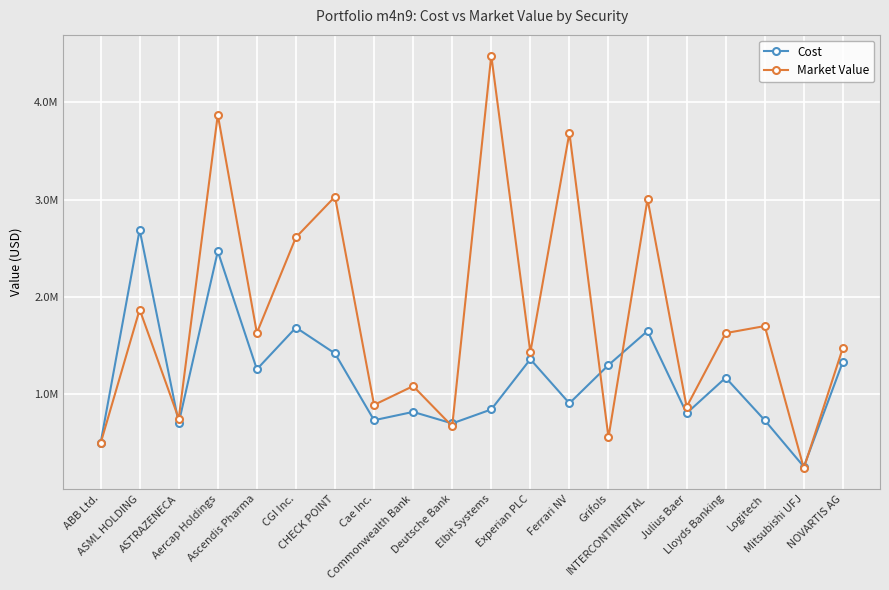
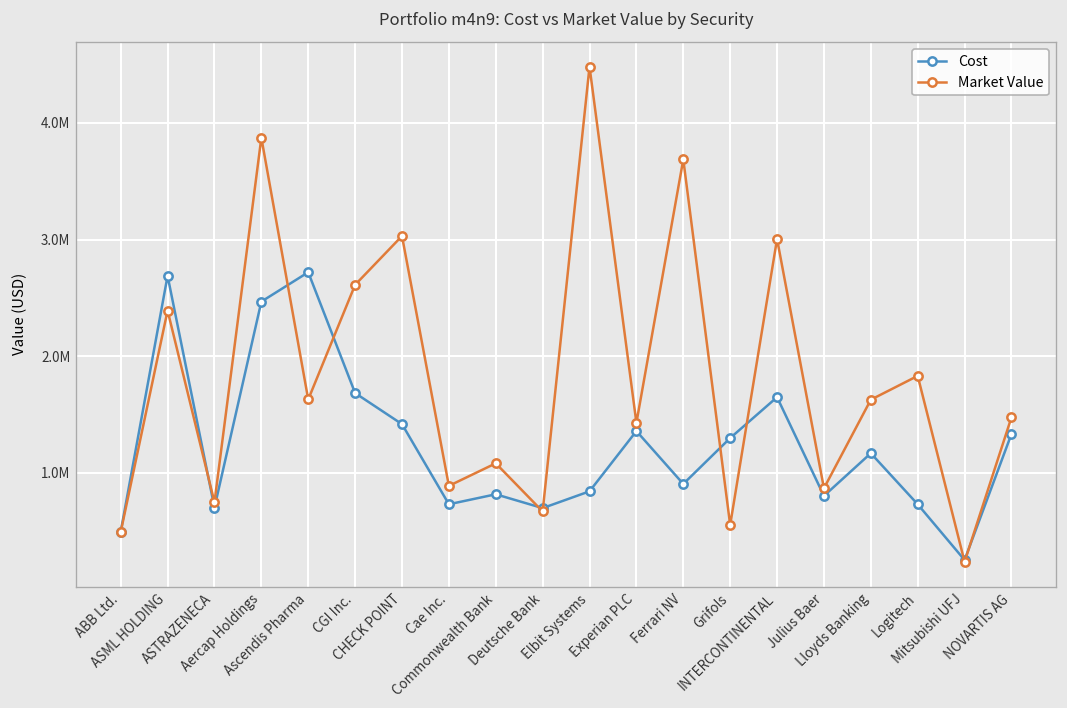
  {
    "Cost": {
      "ASML HOLDING": 2700000,
      "ASTRAZENECA": 700000,
      "Aercap Holdings": 2500000,
-     "Ascendis Pharma": 1300000,
+     "Ascendis Pharma": 2700000,
      "CGI Inc.": 1700000,
      "CHECK POINT": 1400000,
      "Cae Inc.": 700000,
      "Commonwealth Bank": 800000,
      "Deutsche Bank": 700000,
      "Elbit Systems": 800000,
      "Experian PLC": 1400000,
      "Ferrari NV": 900000,
      "Grifols": 1300000,
      "INTERCONTINENTAL": 1600000,
      "Julius Baer": 800000,
      "Lloyds Banking": 1200000,
      "Logitech": 700000,
      "NOVARTIS AG": 1300000
    },
    "Market Value": {
-     "ASML HOLDING": 1900000,
+     "ASML HOLDING": 2400000,
      "ASTRAZENECA": 700000,
      "Aercap Holdings": 3900000,
      "Ascendis Pharma": 1600000,
      "CGI Inc.": 2600000,
      "CHECK POINT": 3000000,
      "Cae Inc.": 900000,
      "Commonwealth Bank": 1100000,
      "Deutsche Bank": 700000,
      "Elbit Systems": 4500000,
      "Experian PLC": 1400000,
      "Ferrari NV": 3700000,
      "Grifols": 600000,
      "INTERCONTINENTAL": 3000000,
      "Julius Baer": 900000,
      "Lloyds Banking": 1600000,
-     "Logitech": 1700000,
+     "Logitech": 1800000,
      "NOVARTIS AG": 1500000
    }
  }
